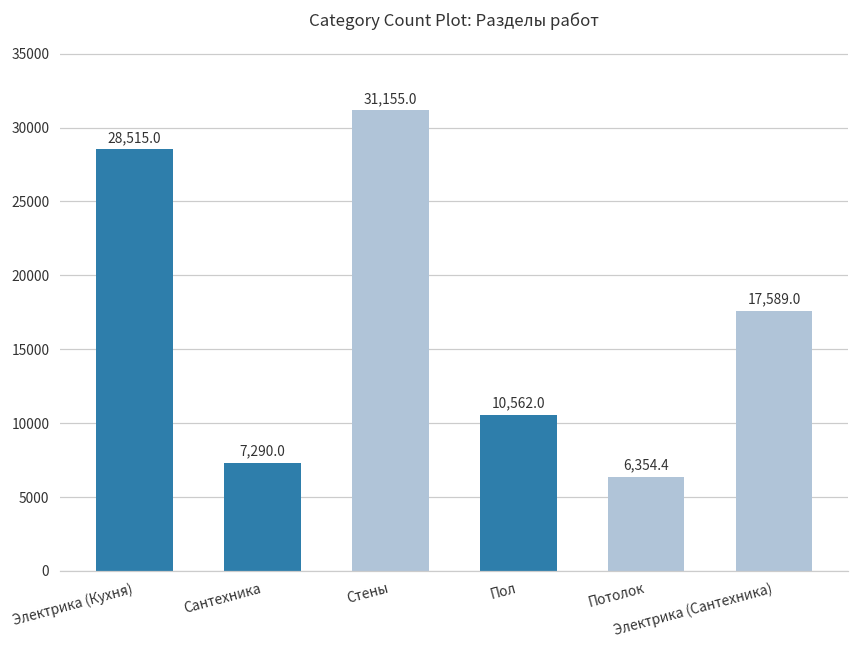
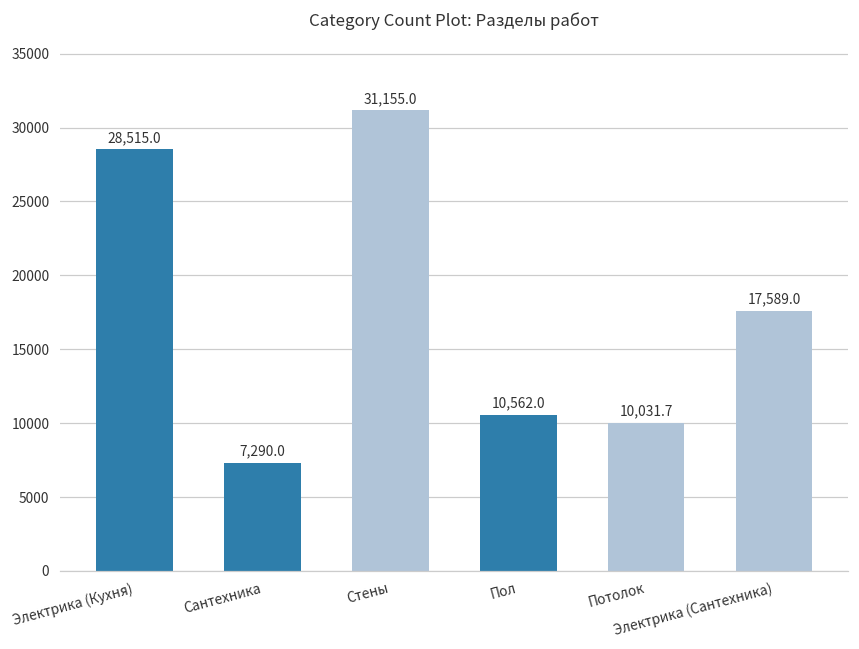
  {
    "Электрика (Кухня)": "28,515.0",
    "Сантехника": "7,290.0",
    "Стены": "31,155.0",
    "Пол": "10,562.0",
-   "Потолок": "6,354.4",
+   "Потолок": "10,031.7",
    "Электрика (Сантехника)": "17,589.0"
  }
